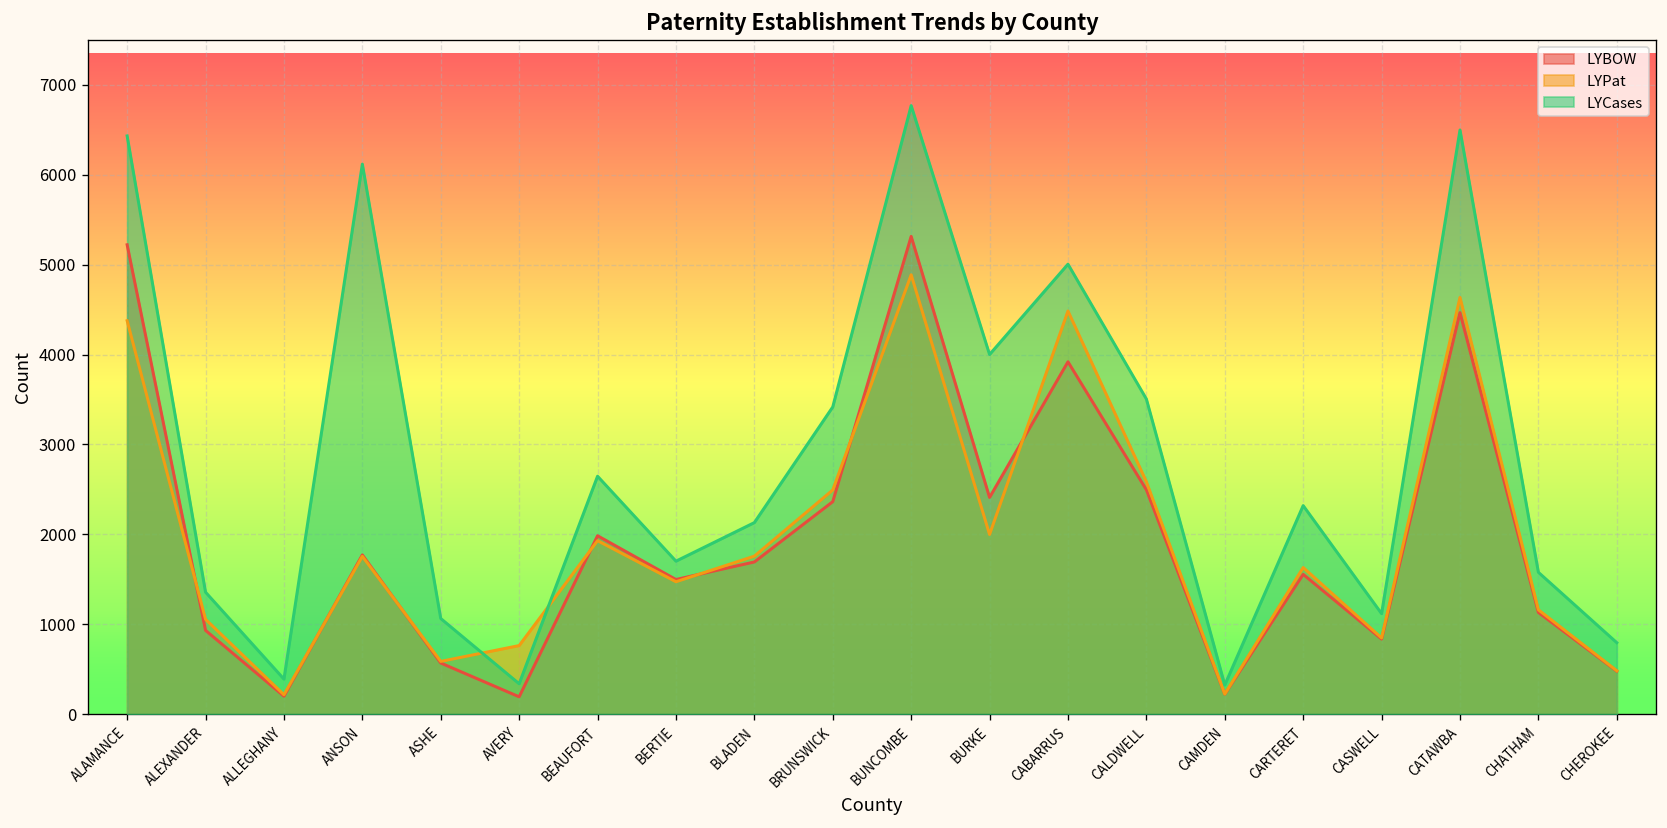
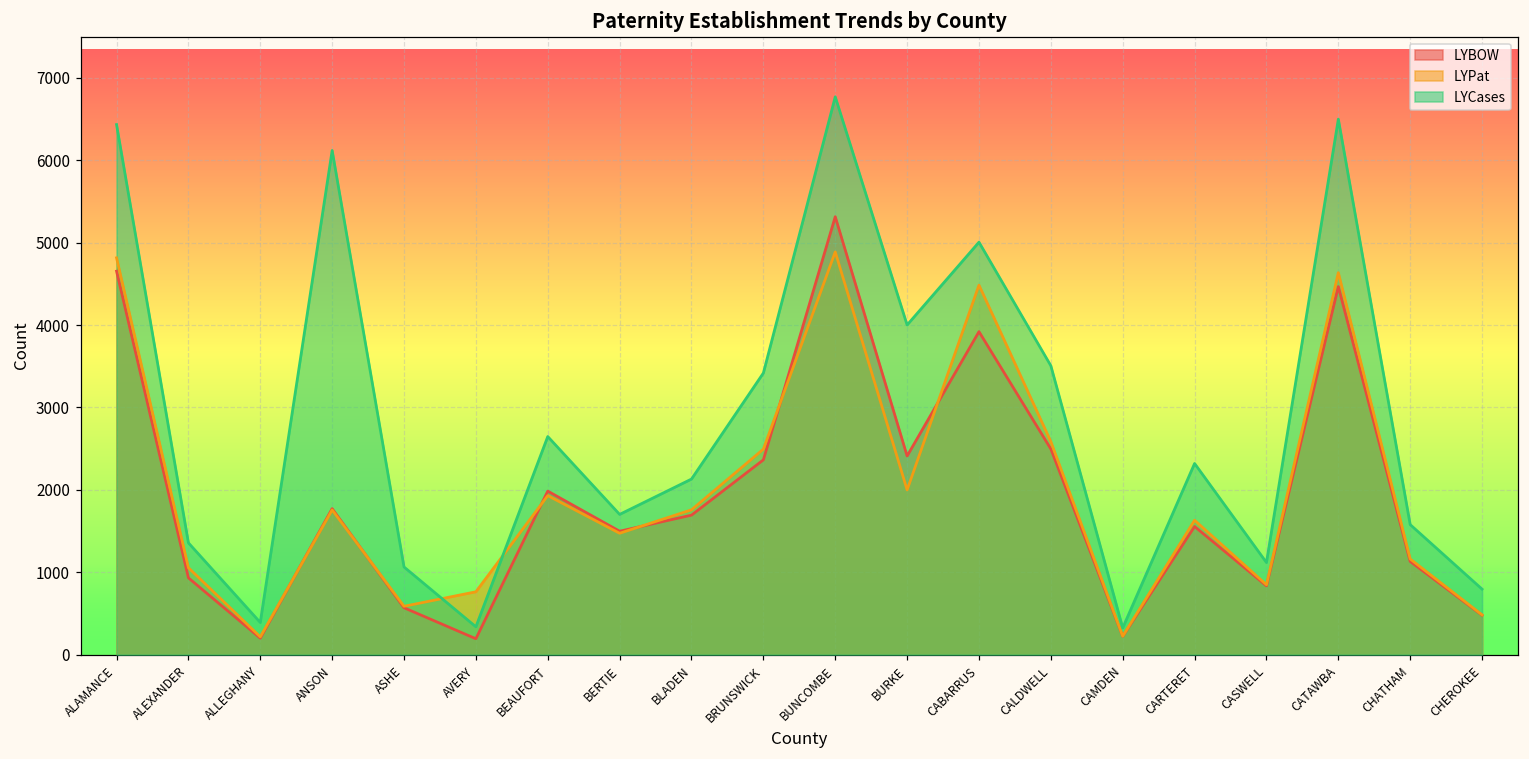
  {
    "LYBOW": {
-     "ALAMANCE": 5200,
+     "ALAMANCE": 4700,
      "ALEXANDER": 900,
      "AVERY": 200,
      "BEAUFORT": 2000,
      "BLADEN": 1700,
      "BRUNSWICK": 2400,
      "BUNCOMBE": 5300,
      "BURKE": 2400,
      "CABARRUS": 3900,
      "CALDWELL": 2500,
      "CARTERET": 1600,
      "CATAWBA": 4500
    },
    "LYPat": {
-     "ALAMANCE": 4400,
+     "ALAMANCE": 4800,
      "ALEXANDER": 1100,
      "AVERY": 800,
      "BEAUFORT": 1900,
      "BLADEN": 1800,
      "BRUNSWICK": 2500,
      "BUNCOMBE": 4900,
      "BURKE": 2000,
      "CABARRUS": 4500,
      "CALDWELL": 2600,
      "CARTERET": 1600,
      "CATAWBA": 4600
    },
    "LYCases": {
      "ALAMANCE": 6400,
      "ALEXANDER": 1400,
      "ALLEGHANY": 400,
      "ANSON": 6100,
      "ASHE": 1100,
      "AVERY": 300,
      "BEAUFORT": 2600,
      "BERTIE": 1700,
      "BLADEN": 2100,
      "BRUNSWICK": 3400,
      "BUNCOMBE": 6800,
      "BURKE": 4000,
      "CABARRUS": 5000,
      "CALDWELL": 3500,
      "CAMDEN": 300,
      "CARTERET": 2300,
      "CASWELL": 1100,
      "CATAWBA": 6500,
      "CHATHAM": 1600,
      "CHEROKEE": 800
    }
  }
